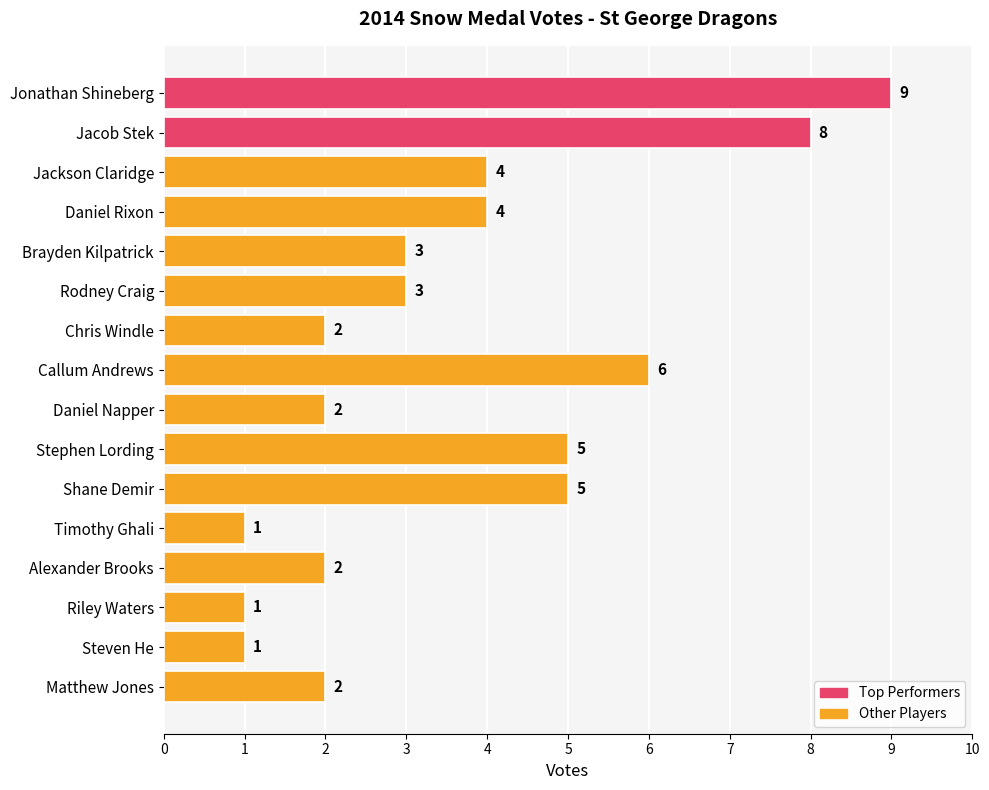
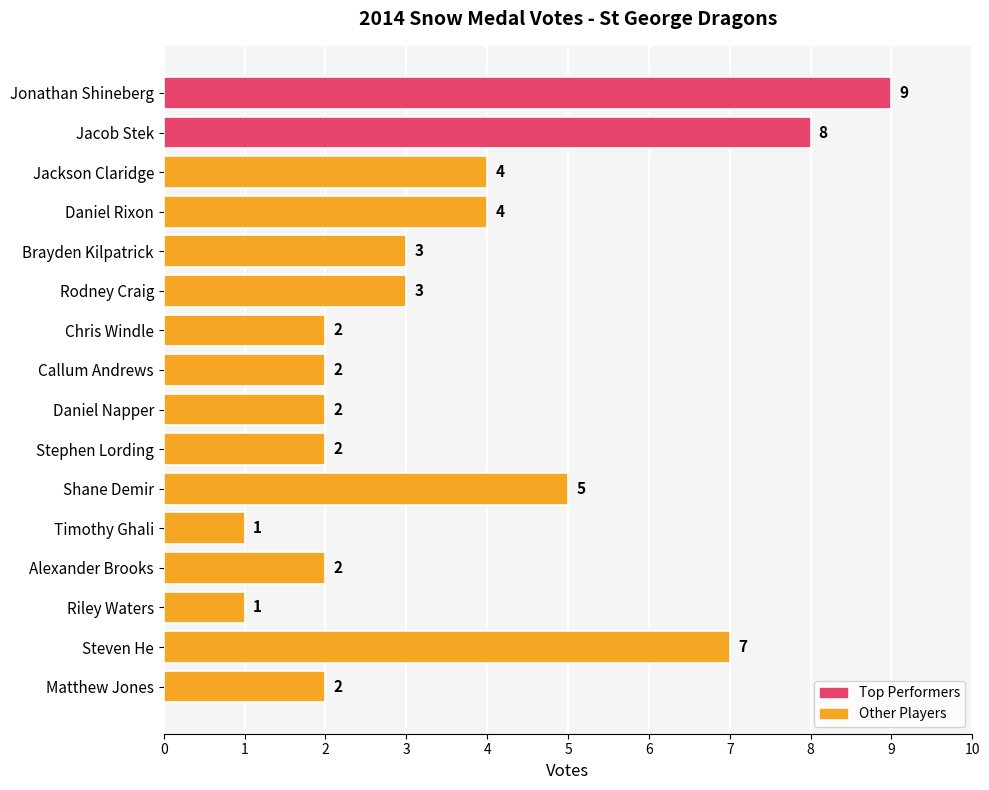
  {
    "Jonathan Shineberg": 9,
    "Jacob Stek": 8,
    "Jackson Claridge": 4,
    "Daniel Rixon": 4,
    "Brayden Kilpatrick": 3,
    "Rodney Craig": 3,
    "Chris Windle": 2,
-   "Callum Andrews": 6,
+   "Callum Andrews": 2,
    "Daniel Napper": 2,
-   "Stephen Lording": 5,
+   "Stephen Lording": 2,
    "Shane Demir": 5,
    "Timothy Ghali": 1,
    "Alexander Brooks": 2,
    "Riley Waters": 1,
-   "Steven He": 1,
+   "Steven He": 7,
    "Matthew Jones": 2
  }
